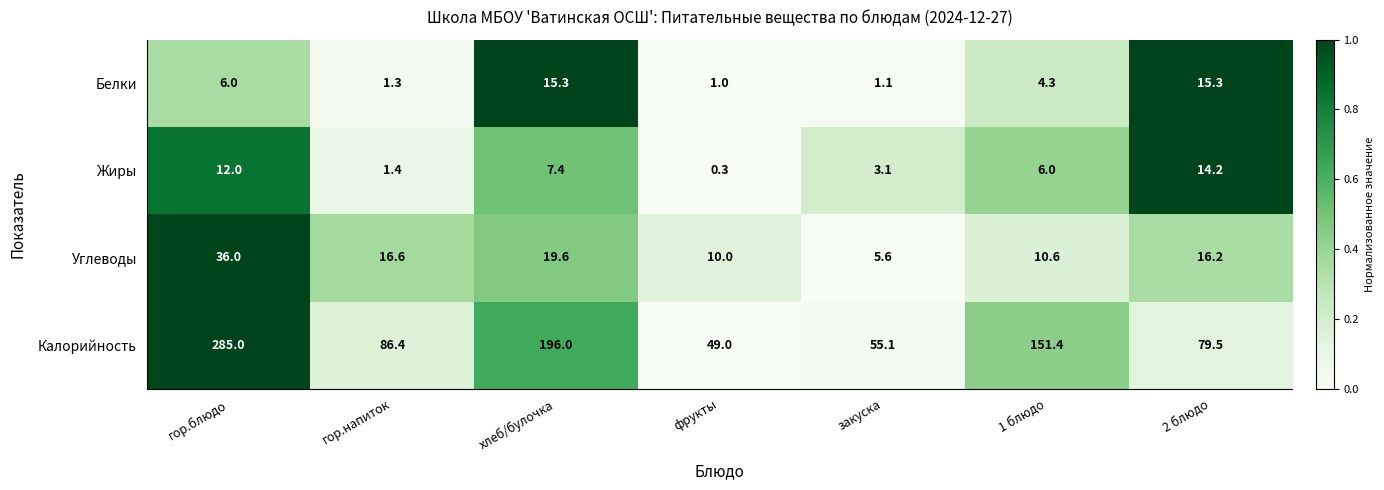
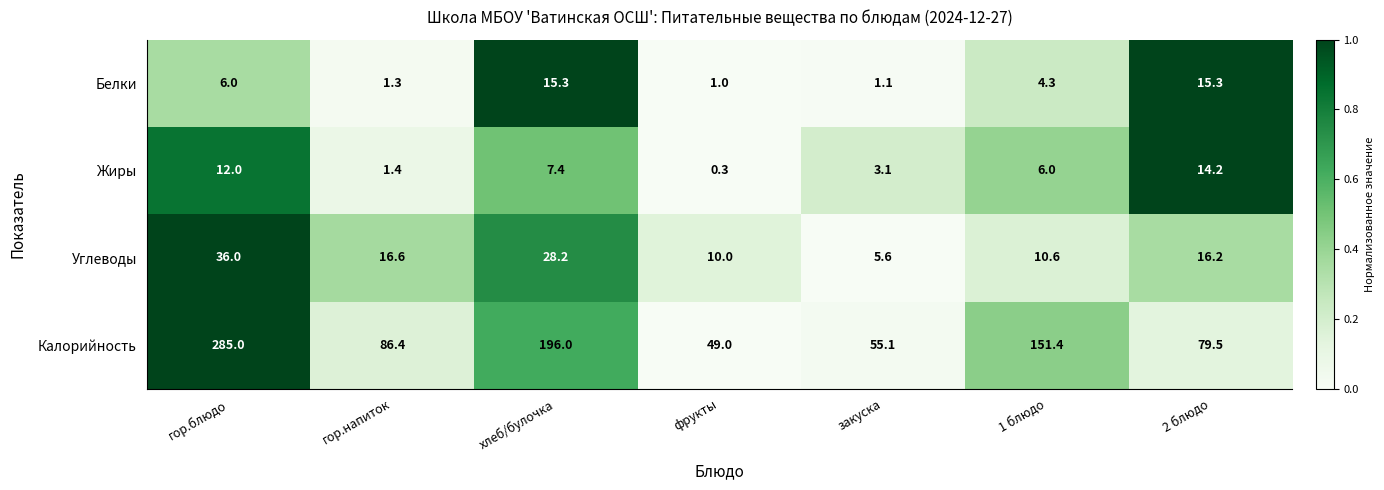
  {
    "Белки": {
      "гор.блюдо": 6.0,
      "гор.напиток": 1.3,
      "хлеб/булочка": 15.3,
      "фрукты": 1.0,
      "закуска": 1.1,
      "1 блюдо": 4.3,
      "2 блюдо": 15.3
    },
    "Жиры": {
      "гор.блюдо": 12.0,
      "гор.напиток": 1.4,
      "хлеб/булочка": 7.4,
      "фрукты": 0.3,
      "закуска": 3.1,
      "1 блюдо": 6.0,
      "2 блюдо": 14.2
    },
    "Углеводы": {
      "гор.блюдо": 36.0,
      "гор.напиток": 16.6,
-     "хлеб/булочка": 19.6,
+     "хлеб/булочка": 28.2,
      "фрукты": 10.0,
      "закуска": 5.6,
      "1 блюдо": 10.6,
      "2 блюдо": 16.2
    },
    "Калорийность": {
      "гор.блюдо": 285.0,
      "гор.напиток": 86.4,
      "хлеб/булочка": 196.0,
      "фрукты": 49.0,
      "закуска": 55.1,
      "1 блюдо": 151.4,
      "2 блюдо": 79.5
    }
  }
